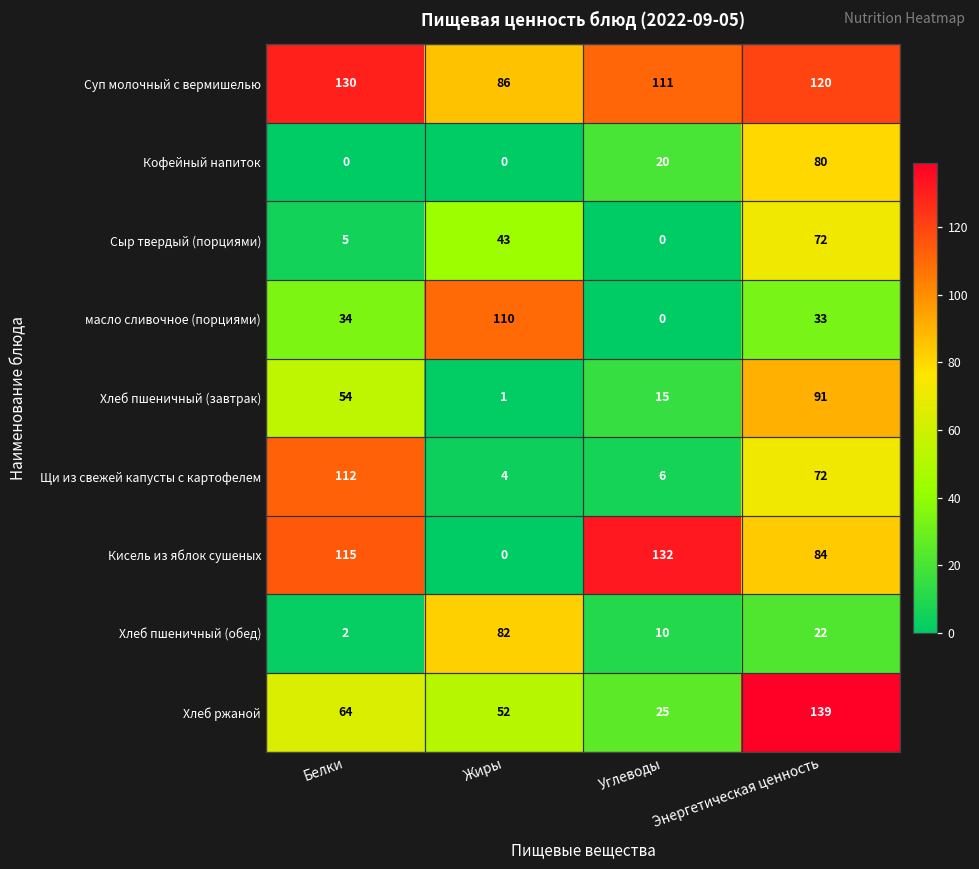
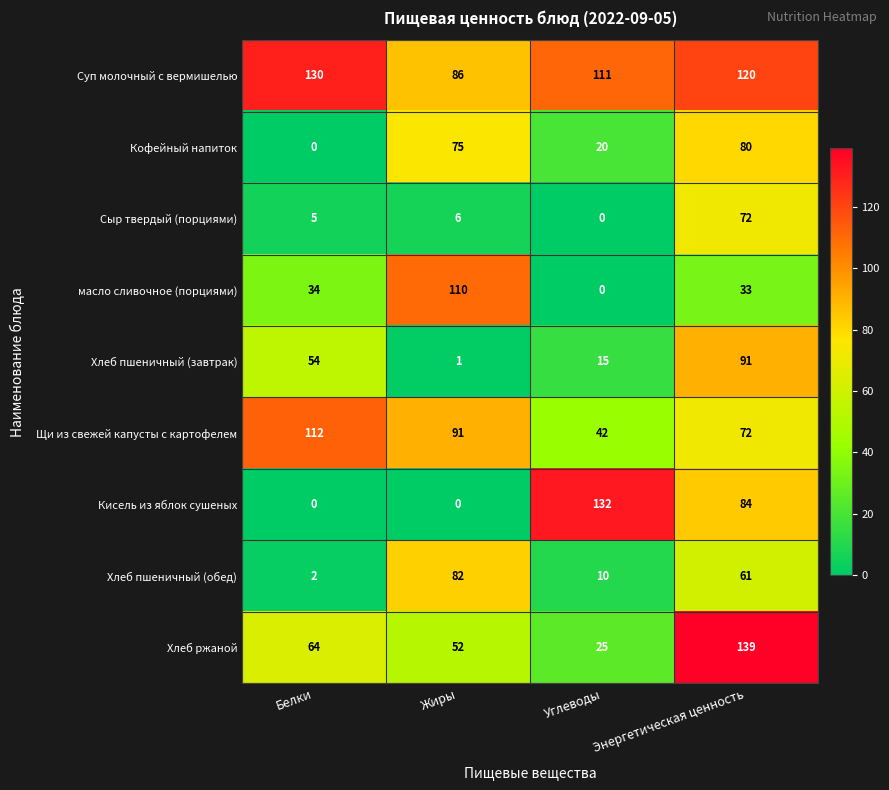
  {
    "Суп молочный с вермишелью": {
      "Белки": 130,
      "Жиры": 86,
      "Углеводы": 111,
      "Энергетическая ценность": 120
    },
    "Кофейный напиток": {
      "Белки": 0,
-     "Жиры": 0,
+     "Жиры": 75,
      "Углеводы": 20,
      "Энергетическая ценность": 80
    },
    "Сыр твердый (порциями)": {
      "Белки": 5,
-     "Жиры": 43,
+     "Жиры": 6,
      "Углеводы": 0,
      "Энергетическая ценность": 72
    },
    "масло сливочное (порциями)": {
      "Белки": 34,
      "Жиры": 110,
      "Углеводы": 0,
      "Энергетическая ценность": 33
    },
    "Хлеб пшеничный (завтрак)": {
      "Белки": 54,
      "Жиры": 1,
      "Углеводы": 15,
      "Энергетическая ценность": 91
    },
    "Щи из свежей капусты с картофелем": {
      "Белки": 112,
-     "Жиры": 4,
-     "Углеводы": 6,
+     "Жиры": 91,
+     "Углеводы": 42,
      "Энергетическая ценность": 72
    },
    "Кисель из яблок сушеных": {
-     "Белки": 115,
+     "Белки": 0,
      "Жиры": 0,
      "Углеводы": 132,
      "Энергетическая ценность": 84
    },
    "Хлеб пшеничный (обед)": {
      "Белки": 2,
      "Жиры": 82,
      "Углеводы": 10,
-     "Энергетическая ценность": 22
+     "Энергетическая ценность": 61
    },
    "Хлеб ржаной": {
      "Белки": 64,
      "Жиры": 52,
      "Углеводы": 25,
      "Энергетическая ценность": 139
    }
  }
